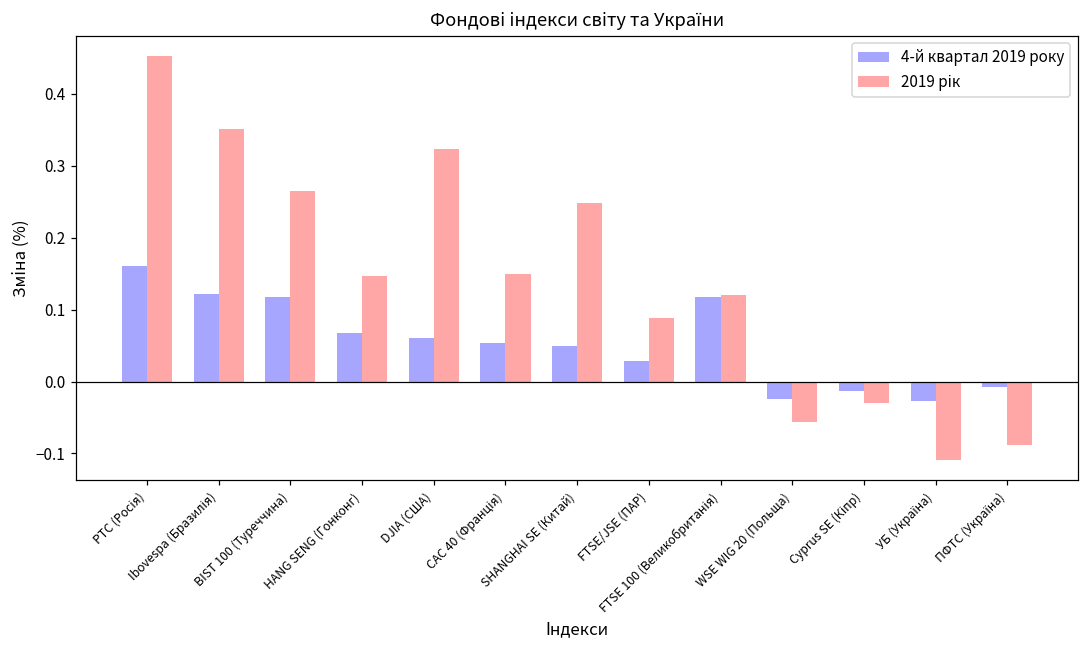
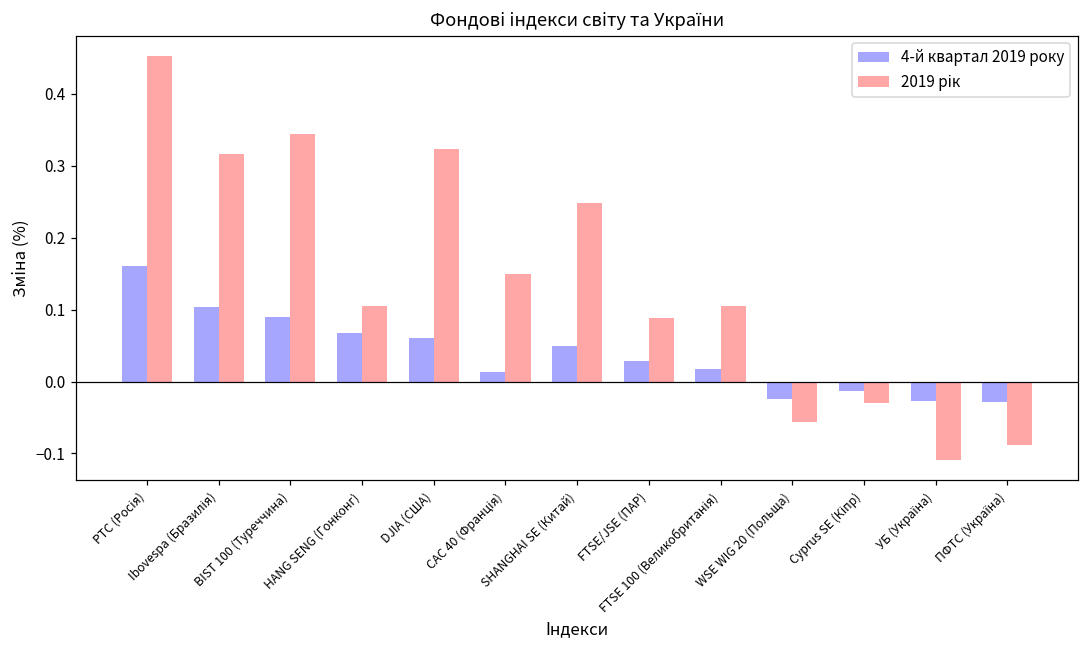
  {
    "4-й квартал 2019 року": {
      "РТС (Росія)": 0.16,
-     "Ibovespa (Бразилія)": 0.12,
-     "BIST 100 (Туреччина)": 0.12,
+     "Ibovespa (Бразилія)": 0.10,
+     "BIST 100 (Туреччина)": 0.09,
      "HANG SENG (Гонконг)": 0.07,
      "DJIA (США)": 0.06,
-     "CAC 40 (Франція)": 0.05,
+     "CAC 40 (Франція)": 0.01,
      "SHANGHAI SE (Китай)": 0.05,
      "FTSE/JSE (ПАР)": 0.03,
-     "FTSE 100 (Великобританія)": 0.12,
+     "FTSE 100 (Великобританія)": 0.02,
      "WSE WIG 20 (Польща)": -0.02,
      "Cyprus SE (Кіпр)": -0.01,
      "УБ (Україна)": -0.03,
-     "ПФТС (Україна)": -0.01
+     "ПФТС (Україна)": -0.03
    },
    "2019 рік": {
      "РТС (Росія)": 0.45,
-     "Ibovespa (Бразилія)": 0.35,
-     "BIST 100 (Туреччина)": 0.27,
-     "HANG SENG (Гонконг)": 0.15,
+     "Ibovespa (Бразилія)": 0.32,
+     "BIST 100 (Туреччина)": 0.34,
+     "HANG SENG (Гонконг)": 0.11,
      "DJIA (США)": 0.32,
      "CAC 40 (Франція)": 0.15,
      "SHANGHAI SE (Китай)": 0.25,
      "FTSE/JSE (ПАР)": 0.09,
-     "FTSE 100 (Великобританія)": 0.12,
+     "FTSE 100 (Великобританія)": 0.11,
      "WSE WIG 20 (Польща)": -0.06,
      "Cyprus SE (Кіпр)": -0.03,
      "УБ (Україна)": -0.11,
      "ПФТС (Україна)": -0.09
    }
  }
